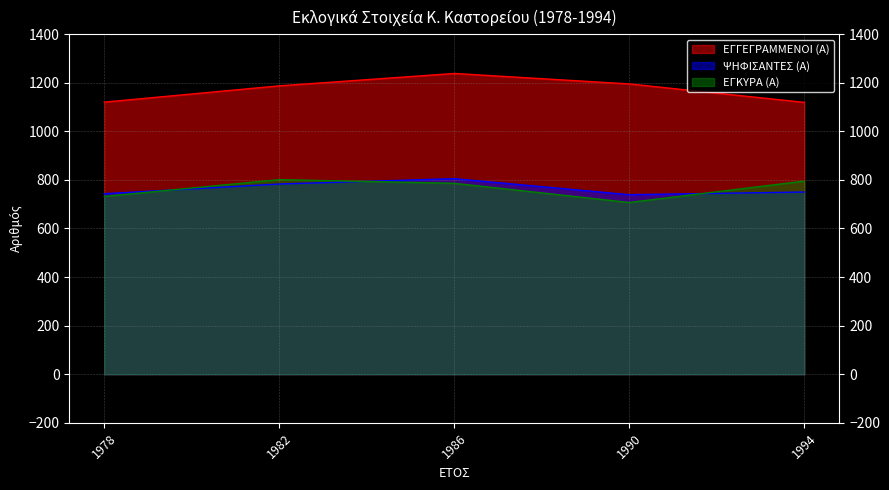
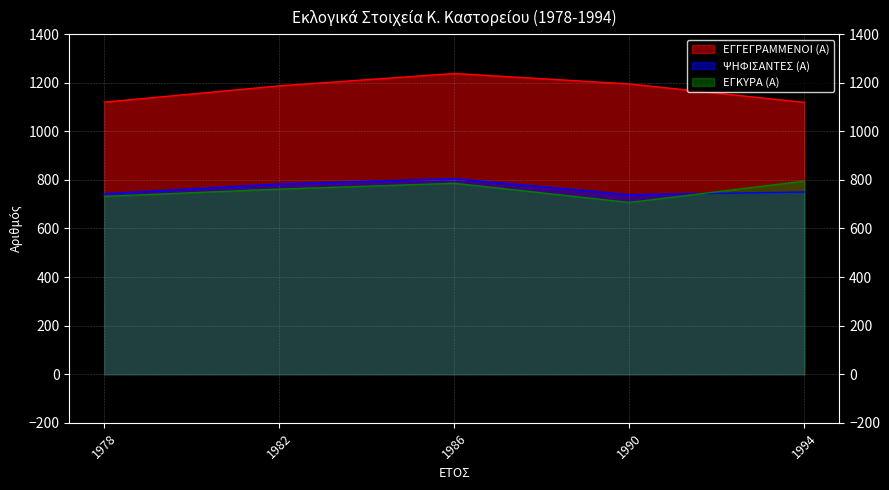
  {
    "ΕΓΓΕΓΡΑΜΜΕΝΟΙ (Α)": {
      "1978": 1120,
      "1982": 1190,
      "1986": 1240,
      "1990": 1200,
      "1994": 1120
    },
    "ΨΗΦΙΣΑΝΤΕΣ (Α)": {
      "1978": 740,
      "1982": 780,
      "1986": 810,
      "1990": 740,
      "1994": 750
    },
    "ΕΓΚΥΡΑ (Α)": {
      "1978": 730,
-     "1982": 800,
+     "1982": 760,
      "1986": 790,
      "1990": 710,
      "1994": 800
    }
  }
